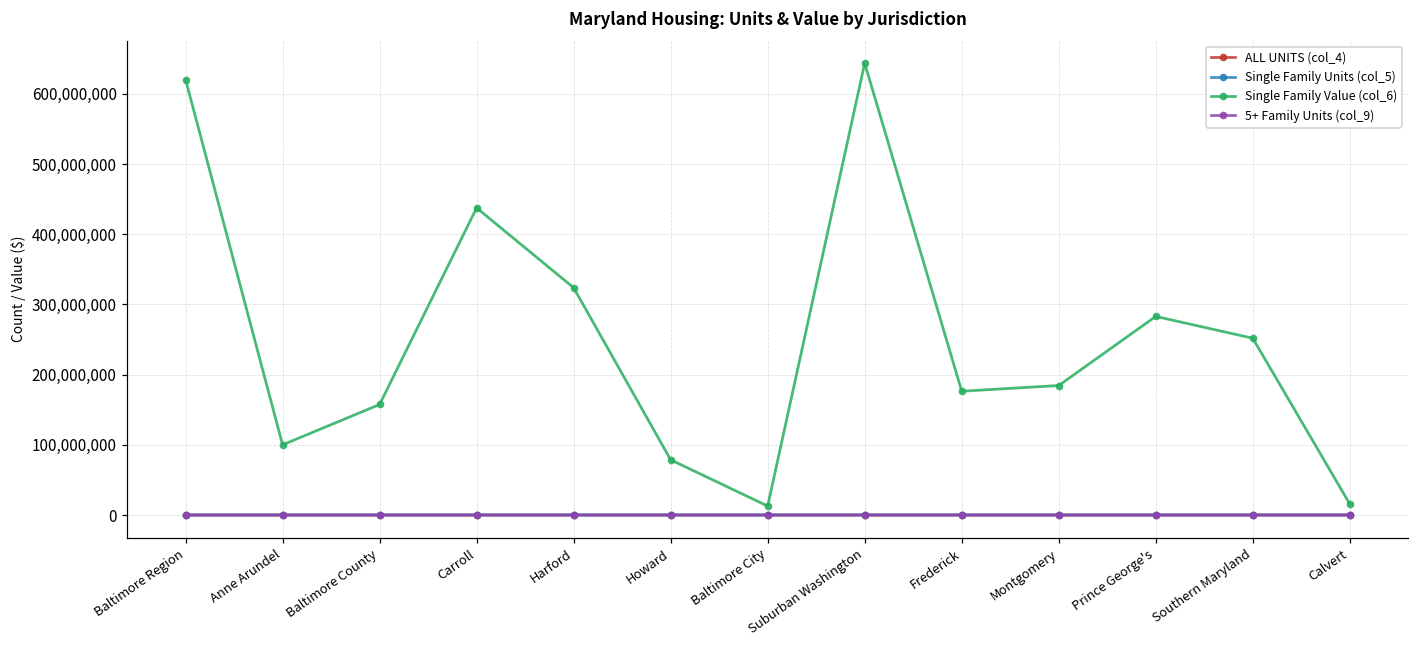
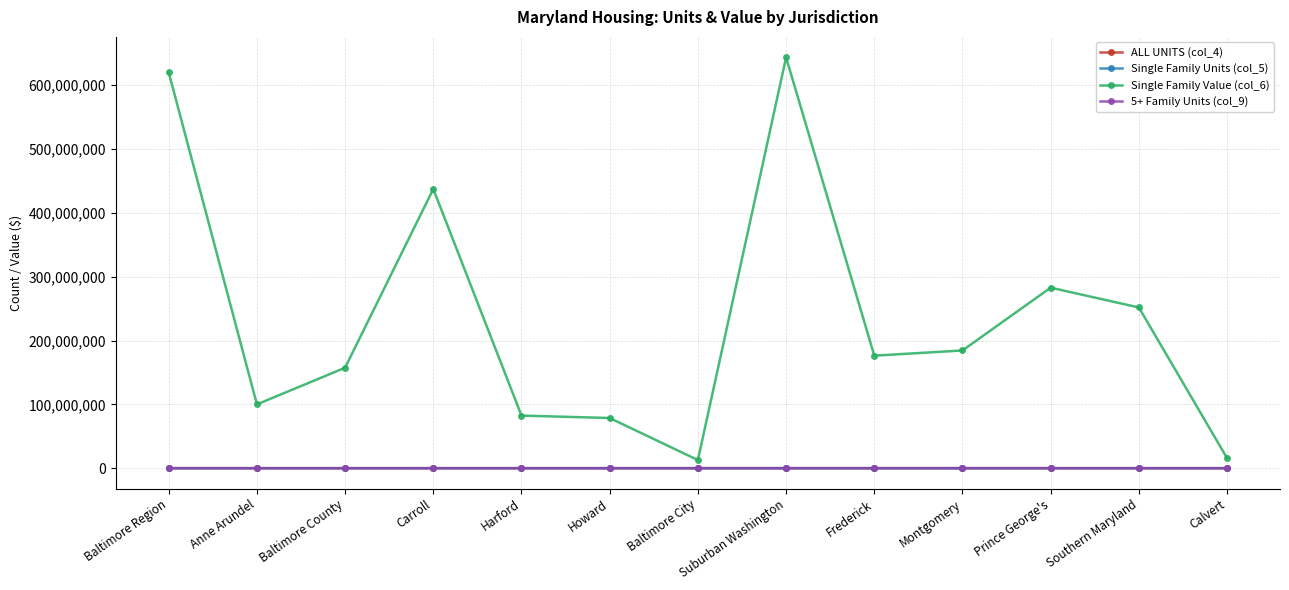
  {
    "5+ Family Units (col_9)": {
      "Baltimore Region": "0",
      "Anne Arundel": "0",
      "Baltimore County": "0",
      "Carroll": "0",
      "Harford": "0",
      "Howard": "0",
      "Baltimore City": "0",
      "Suburban Washington": "0",
      "Frederick": "0",
      "Montgomery": "0",
      "Prince George's": "0",
      "Southern Maryland": "0",
      "Calvert": "0"
    },
    "Single Family Value (col_6)": {
      "Baltimore Region": "620,000,000",
      "Anne Arundel": "100,000,000",
      "Baltimore County": "160,000,000",
      "Carroll": "440,000,000",
-     "Harford": "320,000,000",
+     "Harford": "80,000,000",
      "Howard": "80,000,000",
      "Baltimore City": "10,000,000",
      "Suburban Washington": "640,000,000",
      "Frederick": "180,000,000",
      "Montgomery": "180,000,000",
      "Prince George's": "280,000,000",
      "Southern Maryland": "250,000,000",
      "Calvert": "20,000,000"
    }
  }
